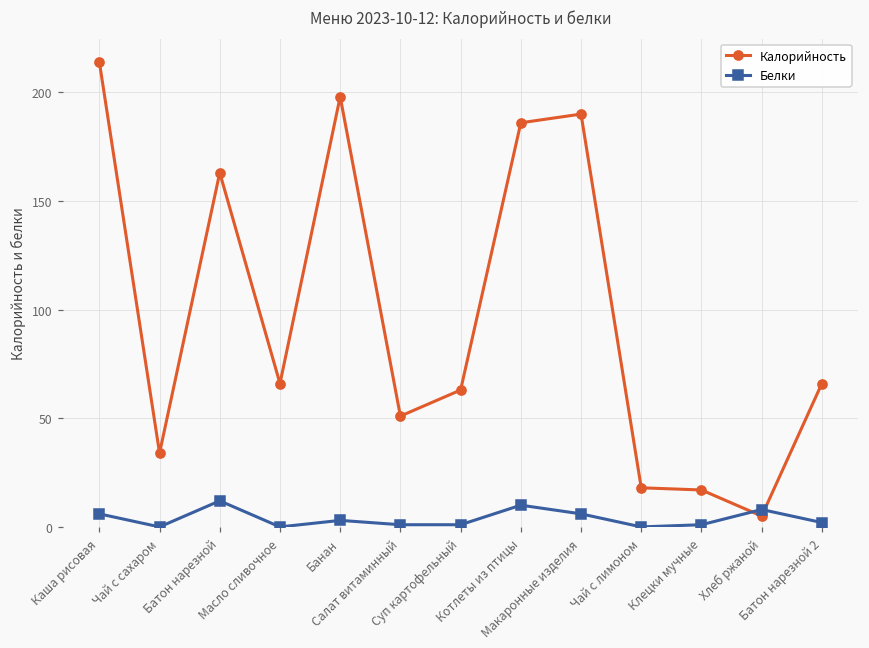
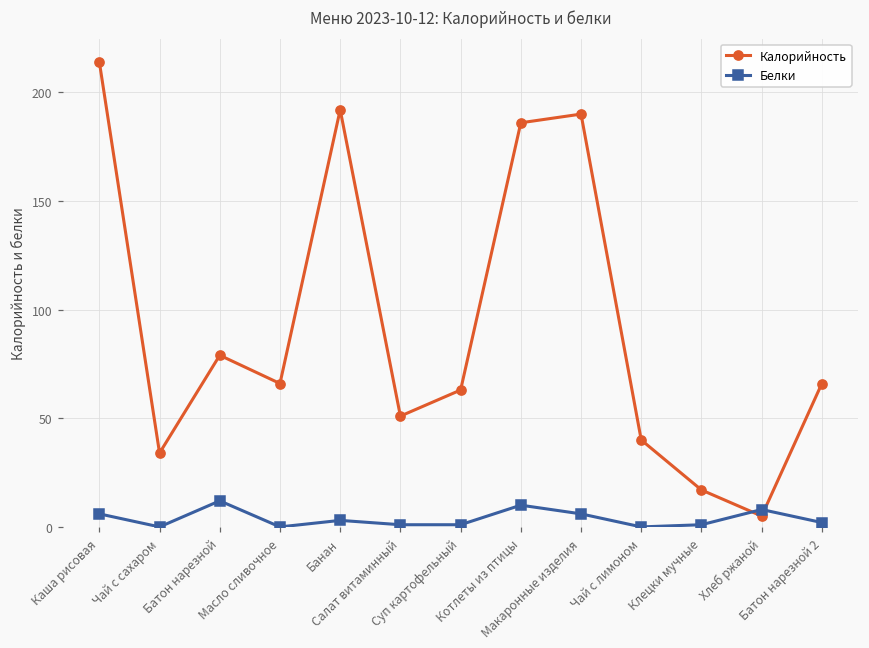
  {
    "Калорийность": {
      "Каша рисовая": 214,
      "Чай с сахаром": 34,
-     "Батон нарезной": 163,
+     "Батон нарезной": 79,
      "Масло сливочное": 66,
-     "Банан": 198,
+     "Банан": 192,
      "Салат витаминный": 51,
      "Суп картофельный": 63,
      "Котлеты из птицы": 186,
      "Макаронные изделия": 190,
-     "Чай с лимоном": 18,
+     "Чай с лимоном": 40,
      "Клецки мучные": 17,
      "Хлеб ржаной": 5,
      "Батон нарезной 2": 66
    },
    "Белки": {
      "Каша рисовая": 6,
      "Чай с сахаром": 0,
      "Батон нарезной": 12,
      "Масло сливочное": 0,
      "Банан": 3,
      "Салат витаминный": 1,
      "Суп картофельный": 1,
      "Котлеты из птицы": 10,
      "Макаронные изделия": 6,
      "Чай с лимоном": 0,
      "Клецки мучные": 1,
      "Хлеб ржаной": 8,
      "Батон нарезной 2": 2
    }
  }
